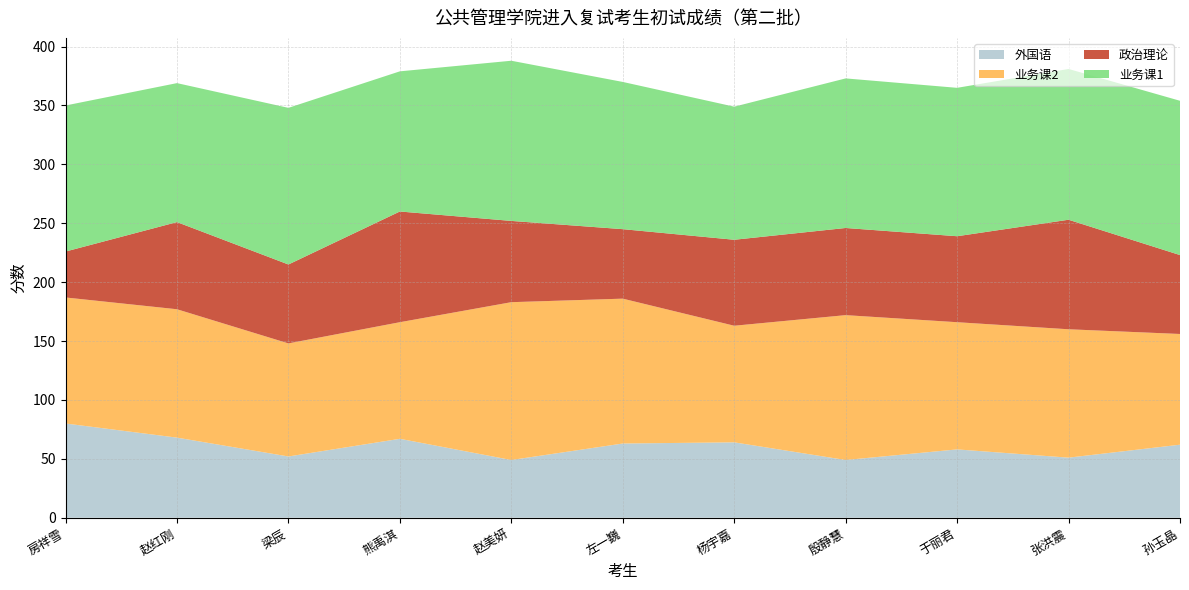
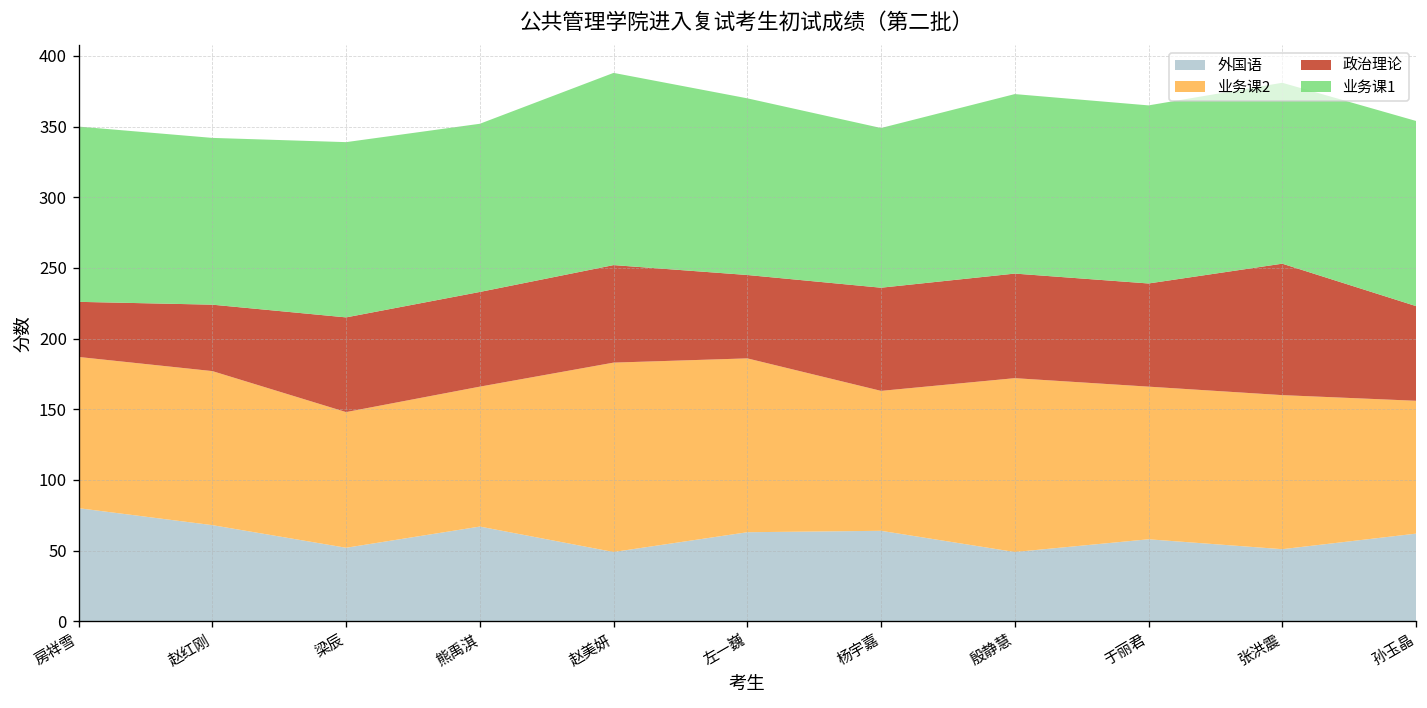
  {
    "外国语": {
      "房祥雪": 80,
      "赵红刚": 68,
      "梁辰": 52,
      "熊禹淇": 67,
      "赵美妍": 49,
      "左一巍": 63,
      "杨宇嘉": 64,
      "殷静慧": 49,
      "于丽君": 58,
      "张洪震": 51,
      "孙玉晶": 62
    },
    "业务课2": {
      "房祥雪": 107,
      "赵红刚": 109,
      "梁辰": 96,
      "熊禹淇": 99,
      "赵美妍": 134,
      "左一巍": 123,
      "杨宇嘉": 99,
      "殷静慧": 123,
      "于丽君": 108,
      "张洪震": 109,
      "孙玉晶": 94
    },
    "政治理论": {
      "房祥雪": 39,
-     "赵红刚": 74,
+     "赵红刚": 47,
      "梁辰": 67,
-     "熊禹淇": 94,
+     "熊禹淇": 67,
      "赵美妍": 69,
      "左一巍": 59,
      "杨宇嘉": 73,
      "殷静慧": 74,
      "于丽君": 73,
      "张洪震": 93,
      "孙玉晶": 67
    },
    "业务课1": {
      "房祥雪": 124,
      "赵红刚": 118,
-     "梁辰": 133,
+     "梁辰": 124,
      "熊禹淇": 119,
      "赵美妍": 136,
      "左一巍": 125,
      "杨宇嘉": 113,
      "殷静慧": 127,
      "于丽君": 126,
      "孙玉晶": 131
    }
  }
